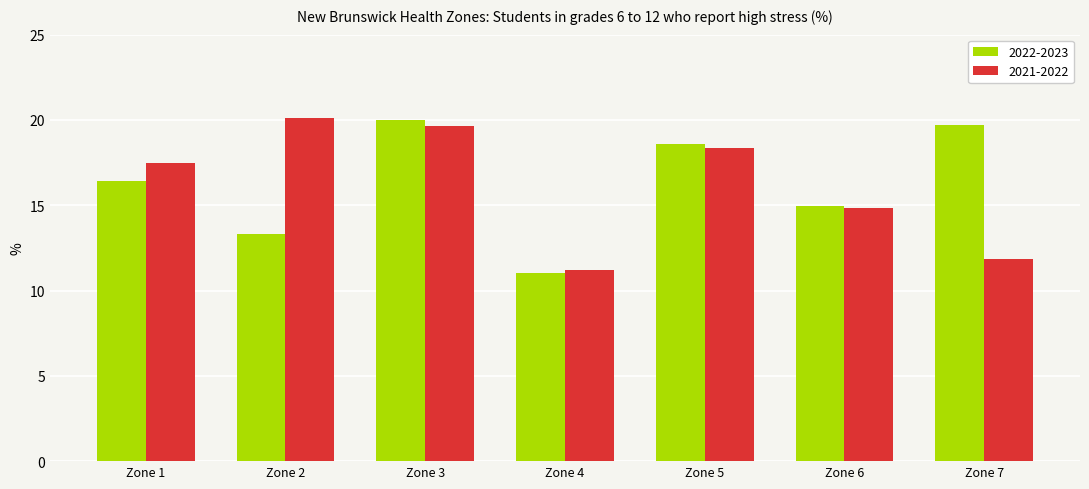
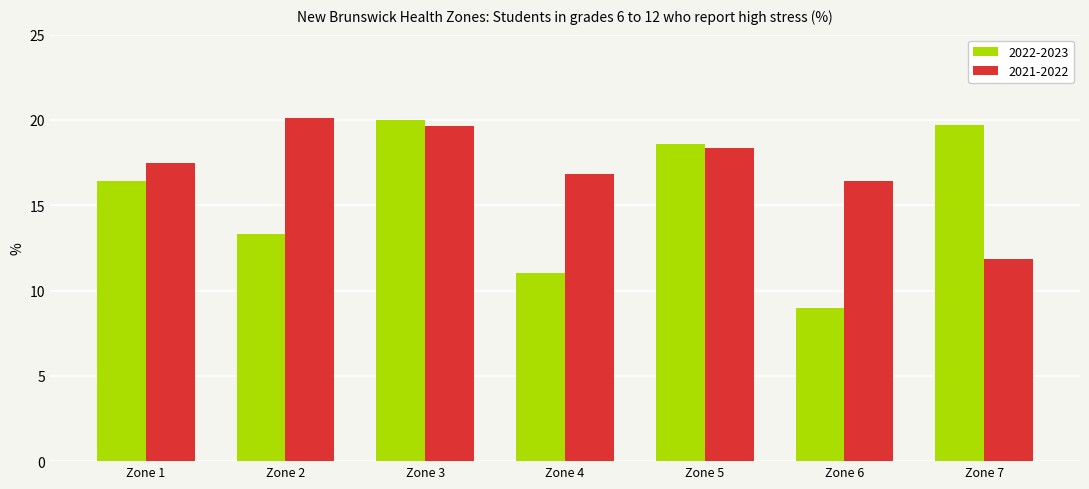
  {
    "2022-2023": {
      "Zone 1": 16.4,
      "Zone 2": 13.3,
      "Zone 3": 20.0,
      "Zone 4": 11.1,
      "Zone 5": 18.6,
-     "Zone 6": 15.0,
+     "Zone 6": 9.0,
      "Zone 7": 19.7
    },
    "2021-2022": {
      "Zone 1": 17.5,
      "Zone 2": 20.1,
      "Zone 3": 19.6,
-     "Zone 4": 11.2,
+     "Zone 4": 16.8,
      "Zone 5": 18.3,
-     "Zone 6": 14.9,
+     "Zone 6": 16.4,
      "Zone 7": 11.9
    }
  }
